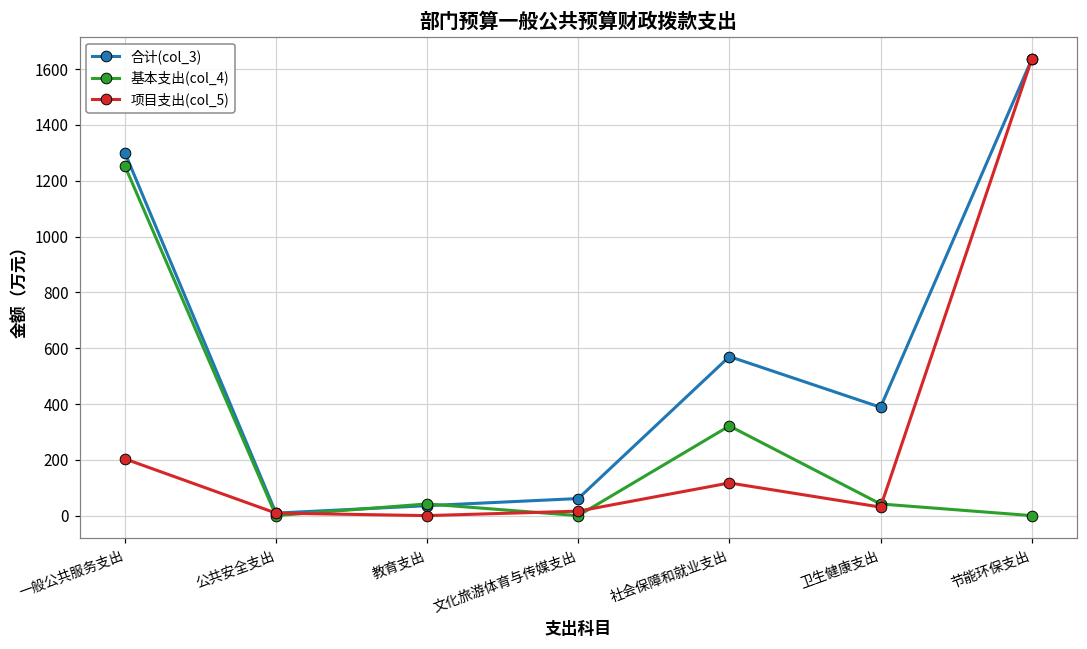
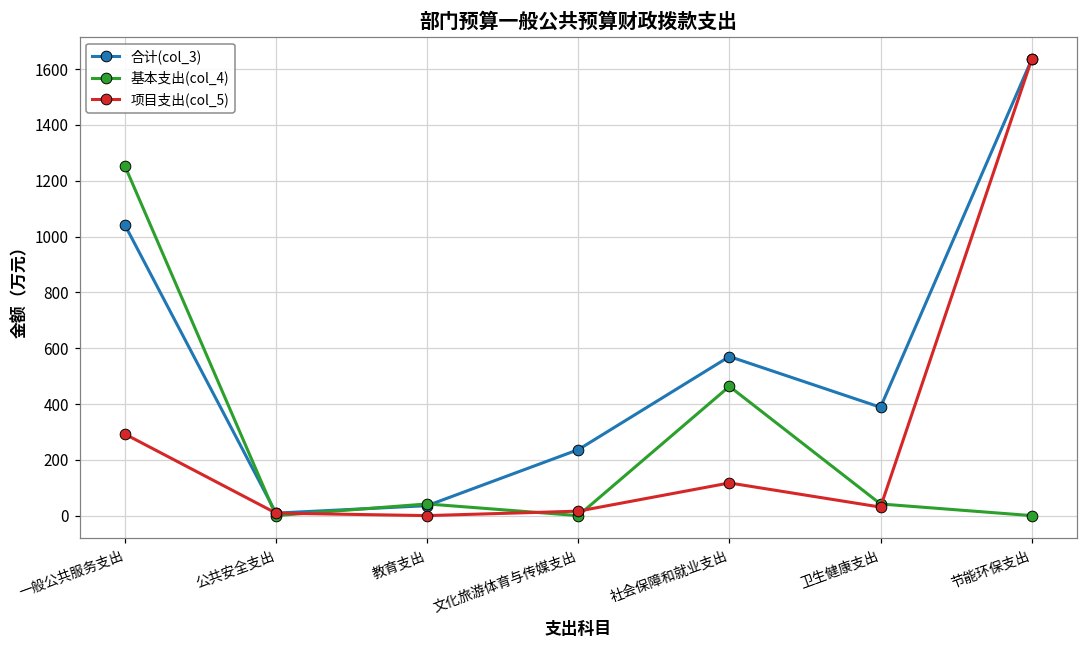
  {
    "合计(col_3)": {
-     "一般公共服务支出": 1300,
-     "文化旅游体育与传媒支出": 60,
+     "一般公共服务支出": 1040,
+     "文化旅游体育与传媒支出": 240,
      "社会保障和就业支出": 570,
      "卫生健康支出": 390
    },
    "基本支出(col_4)": {
      "一般公共服务支出": 1250,
      "文化旅游体育与传媒支出": 0,
-     "社会保障和就业支出": 320,
+     "社会保障和就业支出": 460,
      "卫生健康支出": 40,
      "节能环保支出": 0
    },
    "项目支出(col_5)": {
-     "一般公共服务支出": 200,
+     "一般公共服务支出": 290,
      "教育支出": 0,
      "文化旅游体育与传媒支出": 20,
      "社会保障和就业支出": 120,
      "卫生健康支出": 30
    }
  }
